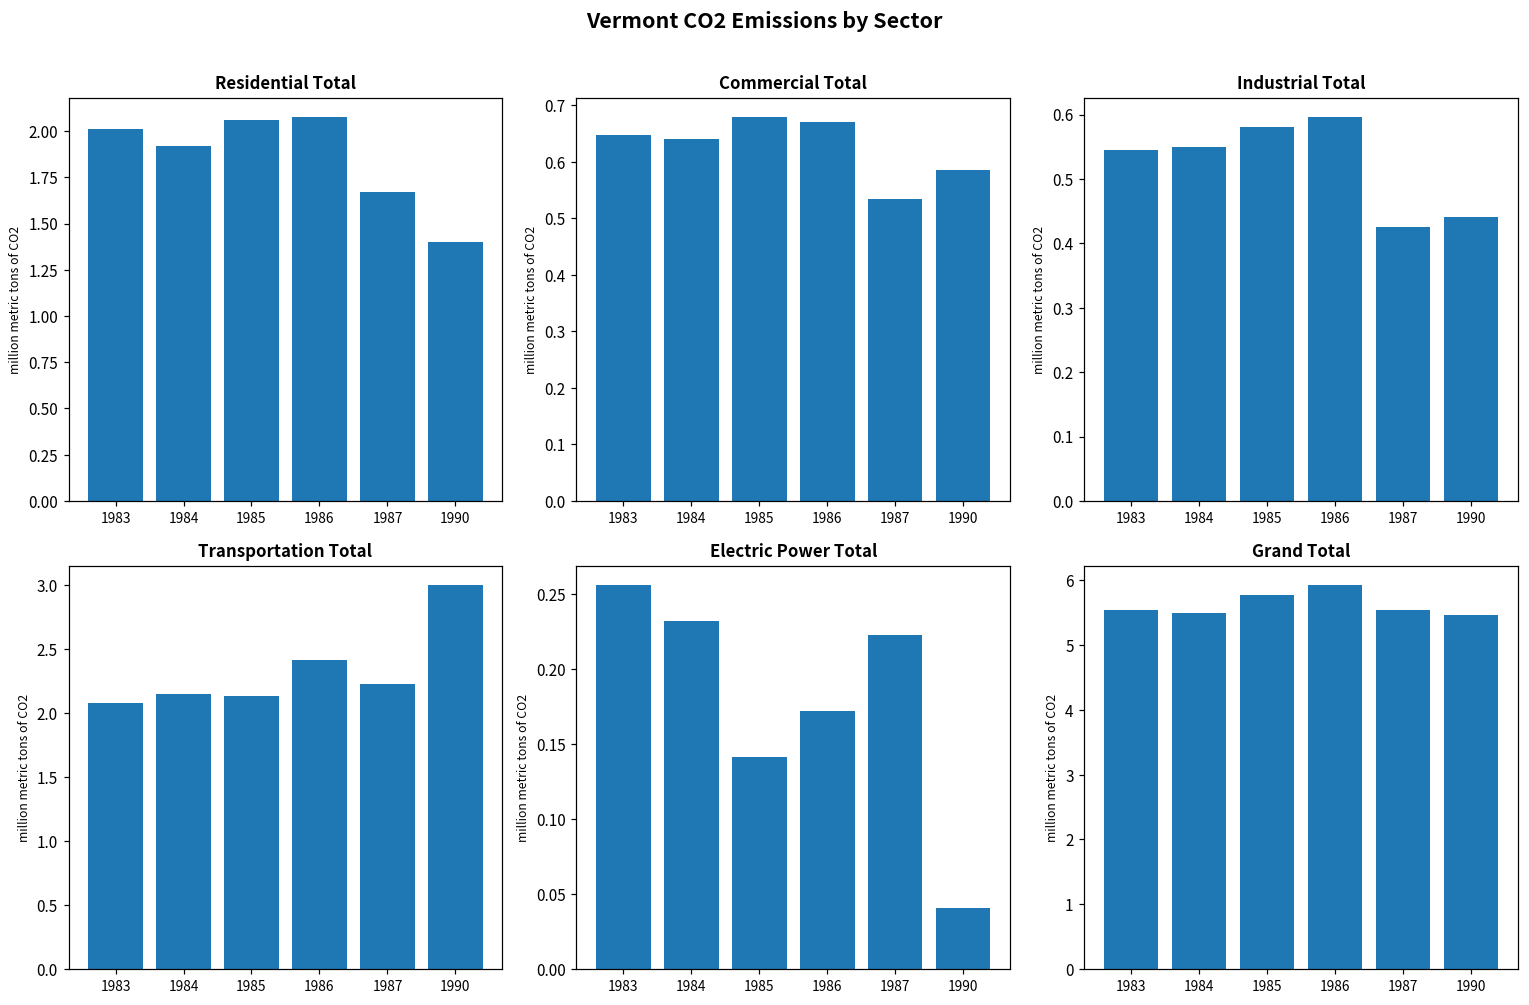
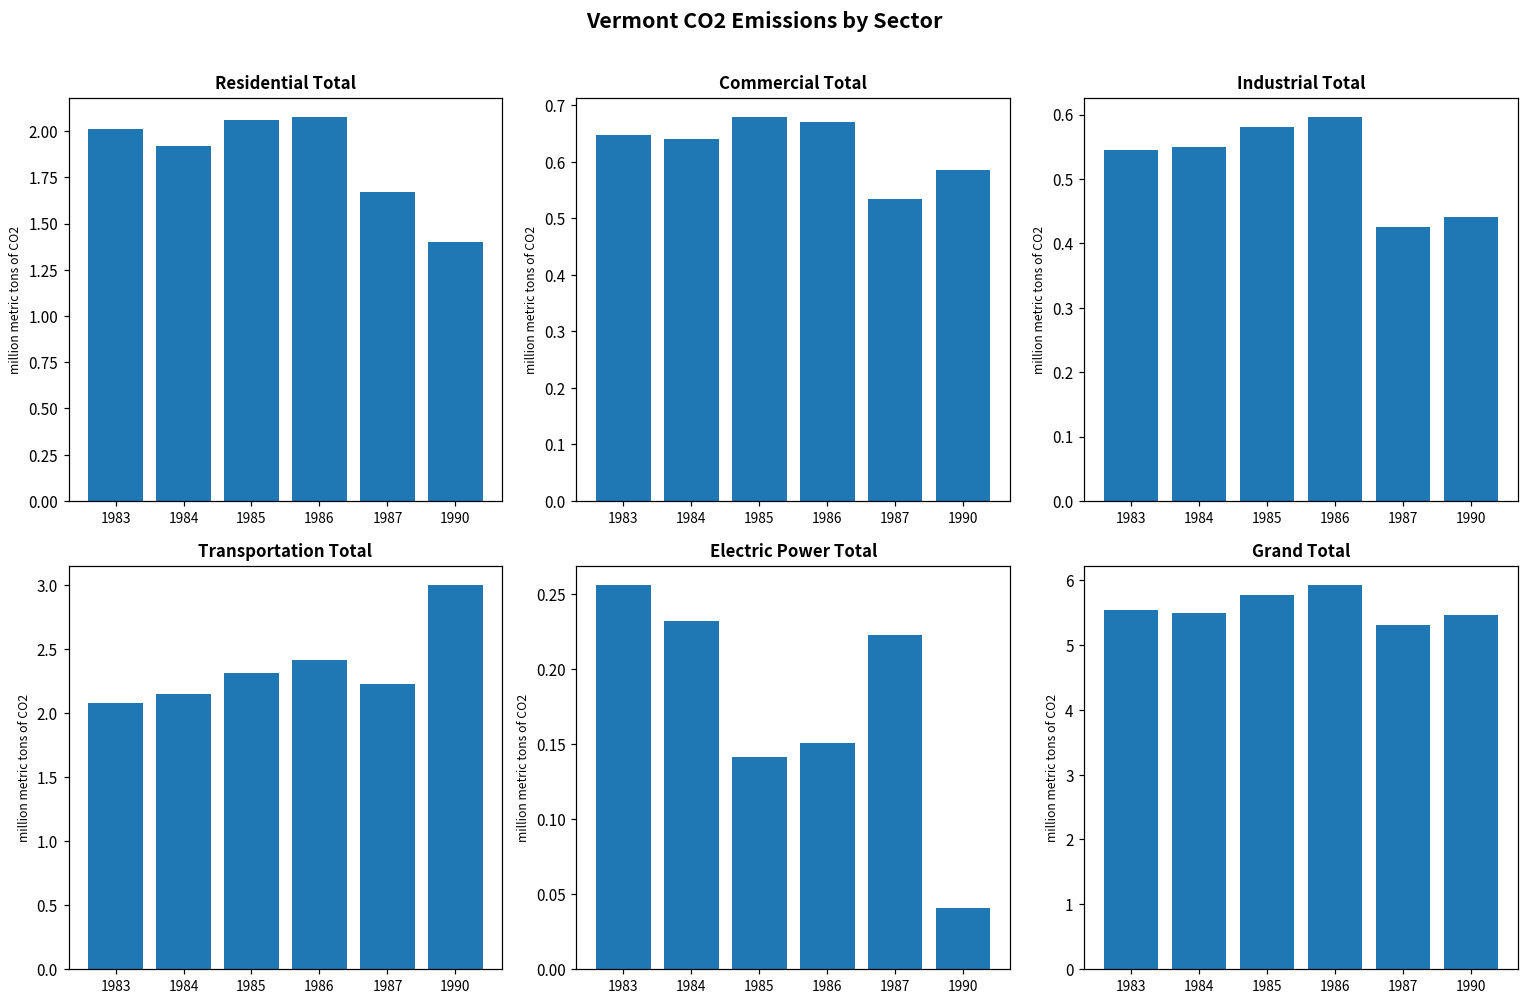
  {
    "Residential Total": {
      "1983": 2.01,
      "1984": 1.92,
      "1985": 2.06,
      "1986": 2.08,
      "1987": 1.67,
      "1990": 1.40
    },
    "Commercial Total": {
      "1983": 0.65,
      "1984": 0.64,
      "1985": 0.68,
      "1986": 0.67,
      "1987": 0.53,
      "1990": 0.58
    },
    "Industrial Total": {
      "1983": 0.55,
      "1984": 0.55,
      "1985": 0.58,
      "1986": 0.60,
      "1987": 0.42,
      "1990": 0.44
    },
    "Transportation Total": {
      "1983": 2.08,
      "1984": 2.15,
-     "1985": 2.13,
+     "1985": 2.31,
      "1986": 2.41,
      "1987": 2.23,
      "1990": 3.00
    },
    "Electric Power Total": {
      "1983": 0.256,
      "1984": 0.232,
      "1985": 0.141,
-     "1986": 0.173,
+     "1986": 0.151,
      "1987": 0.223,
      "1990": 0.041
    },
    "Grand Total": {
      "1983": 5.5,
      "1984": 5.5,
      "1985": 5.8,
      "1986": 5.9,
-     "1987": 5.5,
+     "1987": 5.3,
      "1990": 5.5
    }
  }
